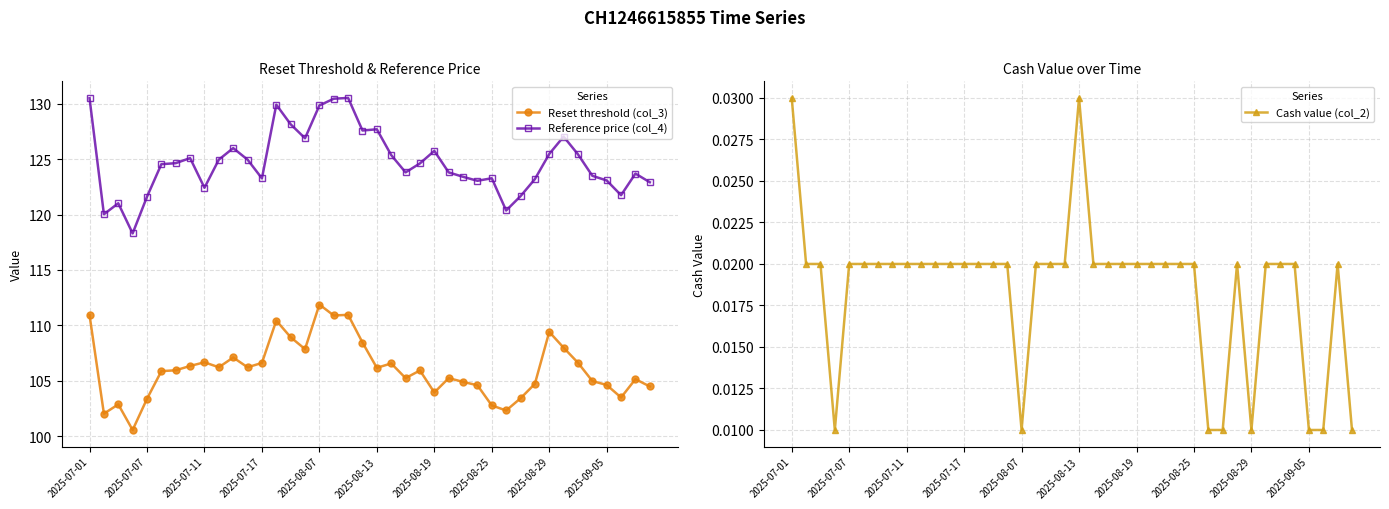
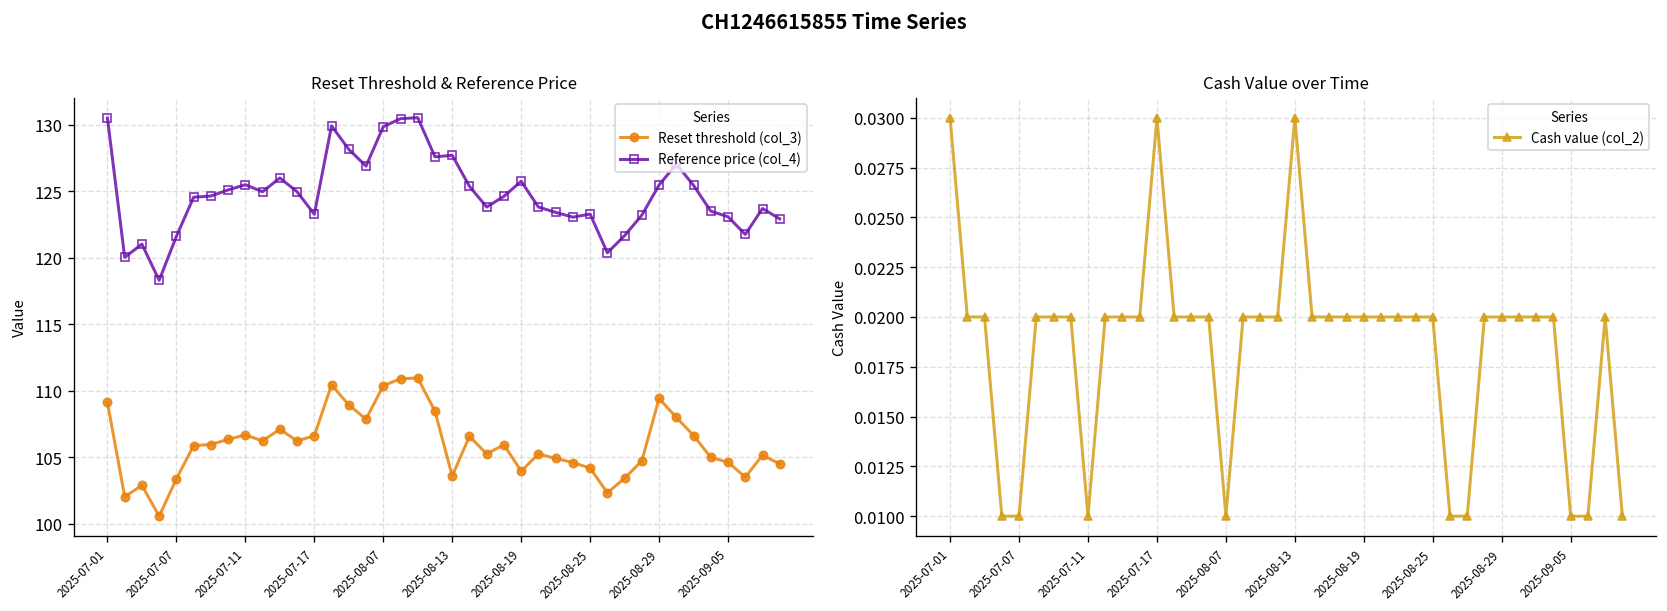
  {
    "Reset Threshold & Reference Price": {
      "Reset threshold (col_3)": {
-       "2025-07-01": 110.9,
+       "2025-07-01": 109.1,
        "2025-07-07": 103.4,
        "2025-07-11": 106.7,
        "2025-07-17": 106.6,
-       "2025-08-07": 111.9,
-       "2025-08-13": 106.2,
+       "2025-08-07": 110.4,
+       "2025-08-13": 103.6,
        "2025-08-19": 103.9,
-       "2025-08-25": 102.8,
+       "2025-08-25": 104.2,
        "2025-08-29": 109.4,
        "2025-09-05": 104.6
      },
      "Reference price (col_4)": {
        "2025-07-01": 130.5,
        "2025-07-07": 121.6,
-       "2025-07-11": 122.4,
+       "2025-07-11": 125.5,
        "2025-07-17": 123.3,
        "2025-08-07": 129.9,
        "2025-08-13": 127.7,
        "2025-08-19": 125.8,
        "2025-08-25": 123.3,
        "2025-08-29": 125.5,
        "2025-09-05": 123.1
      }
    },
    "Cash Value over Time": {
      "2025-07-01": 0.03,
-     "2025-07-07": 0.02,
-     "2025-07-11": 0.02,
-     "2025-07-17": 0.02,
+     "2025-07-07": 0.01,
+     "2025-07-11": 0.01,
+     "2025-07-17": 0.03,
      "2025-08-07": 0.01,
      "2025-08-13": 0.03,
      "2025-08-19": 0.02,
      "2025-08-25": 0.02,
-     "2025-08-29": 0.01,
+     "2025-08-29": 0.02,
      "2025-09-05": 0.01
    }
  }
